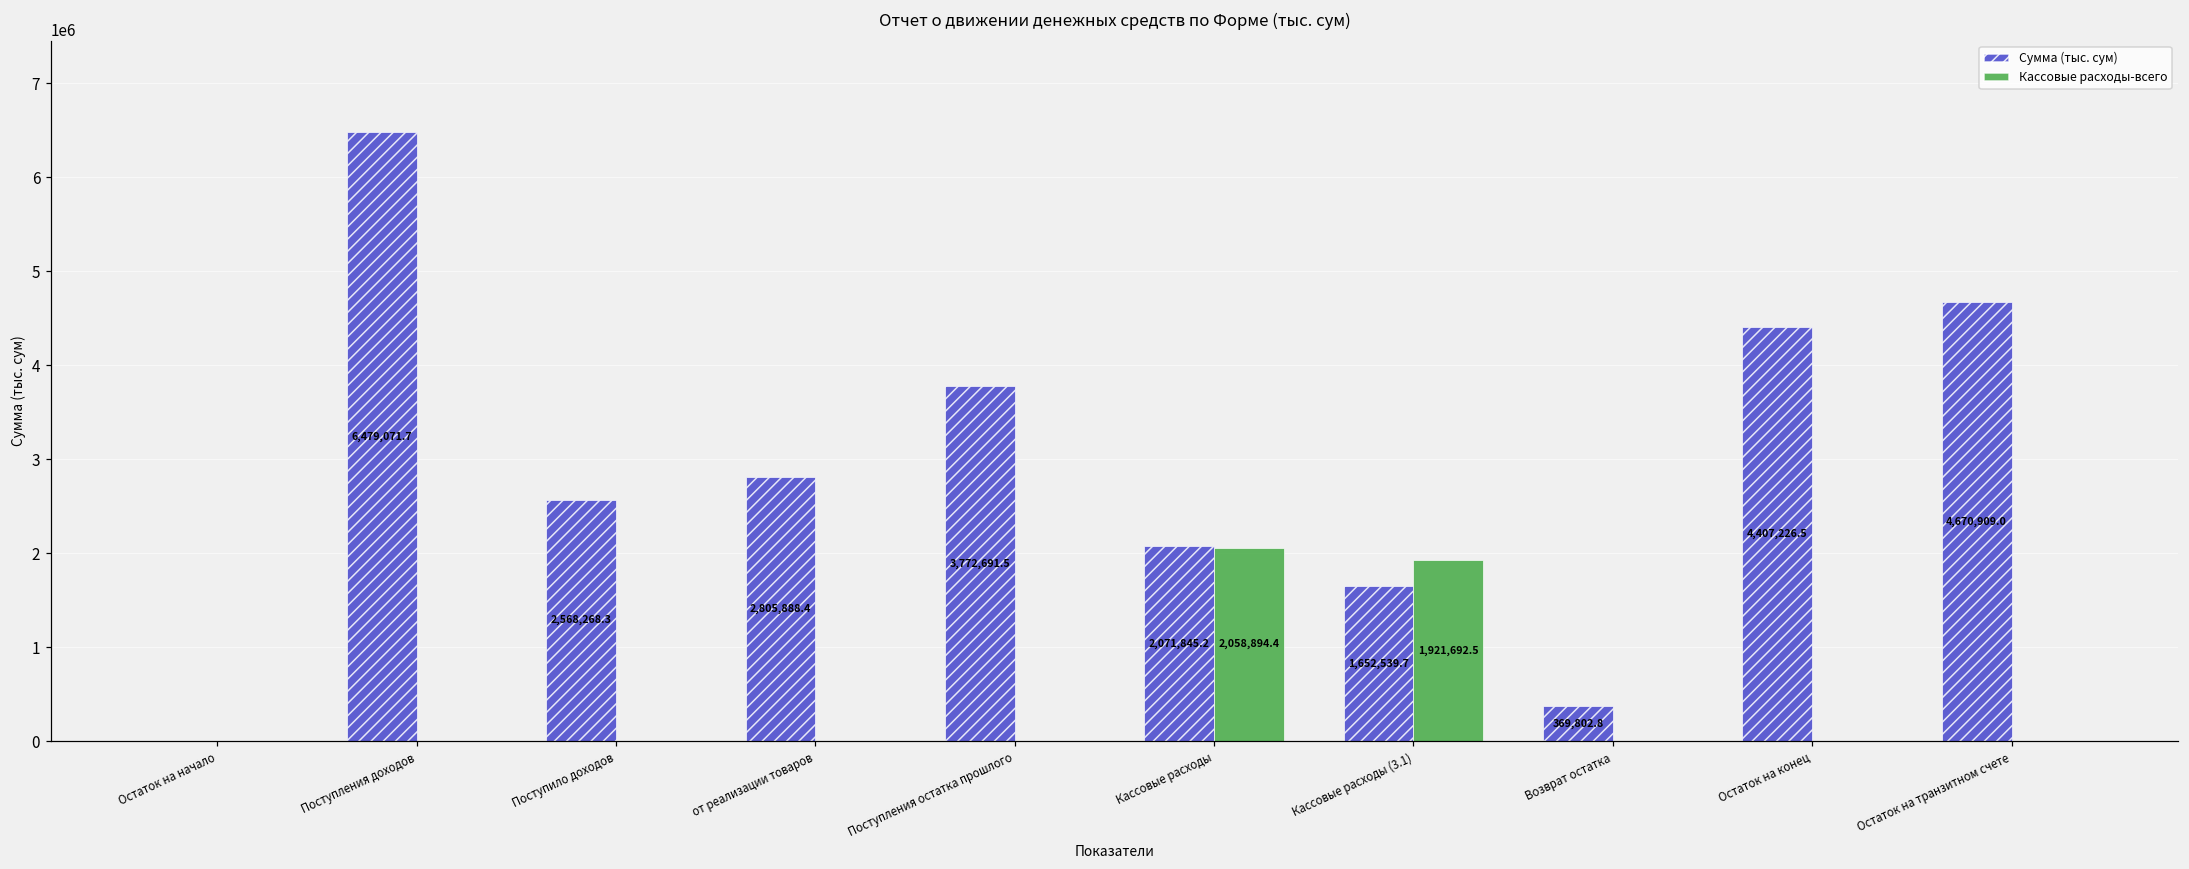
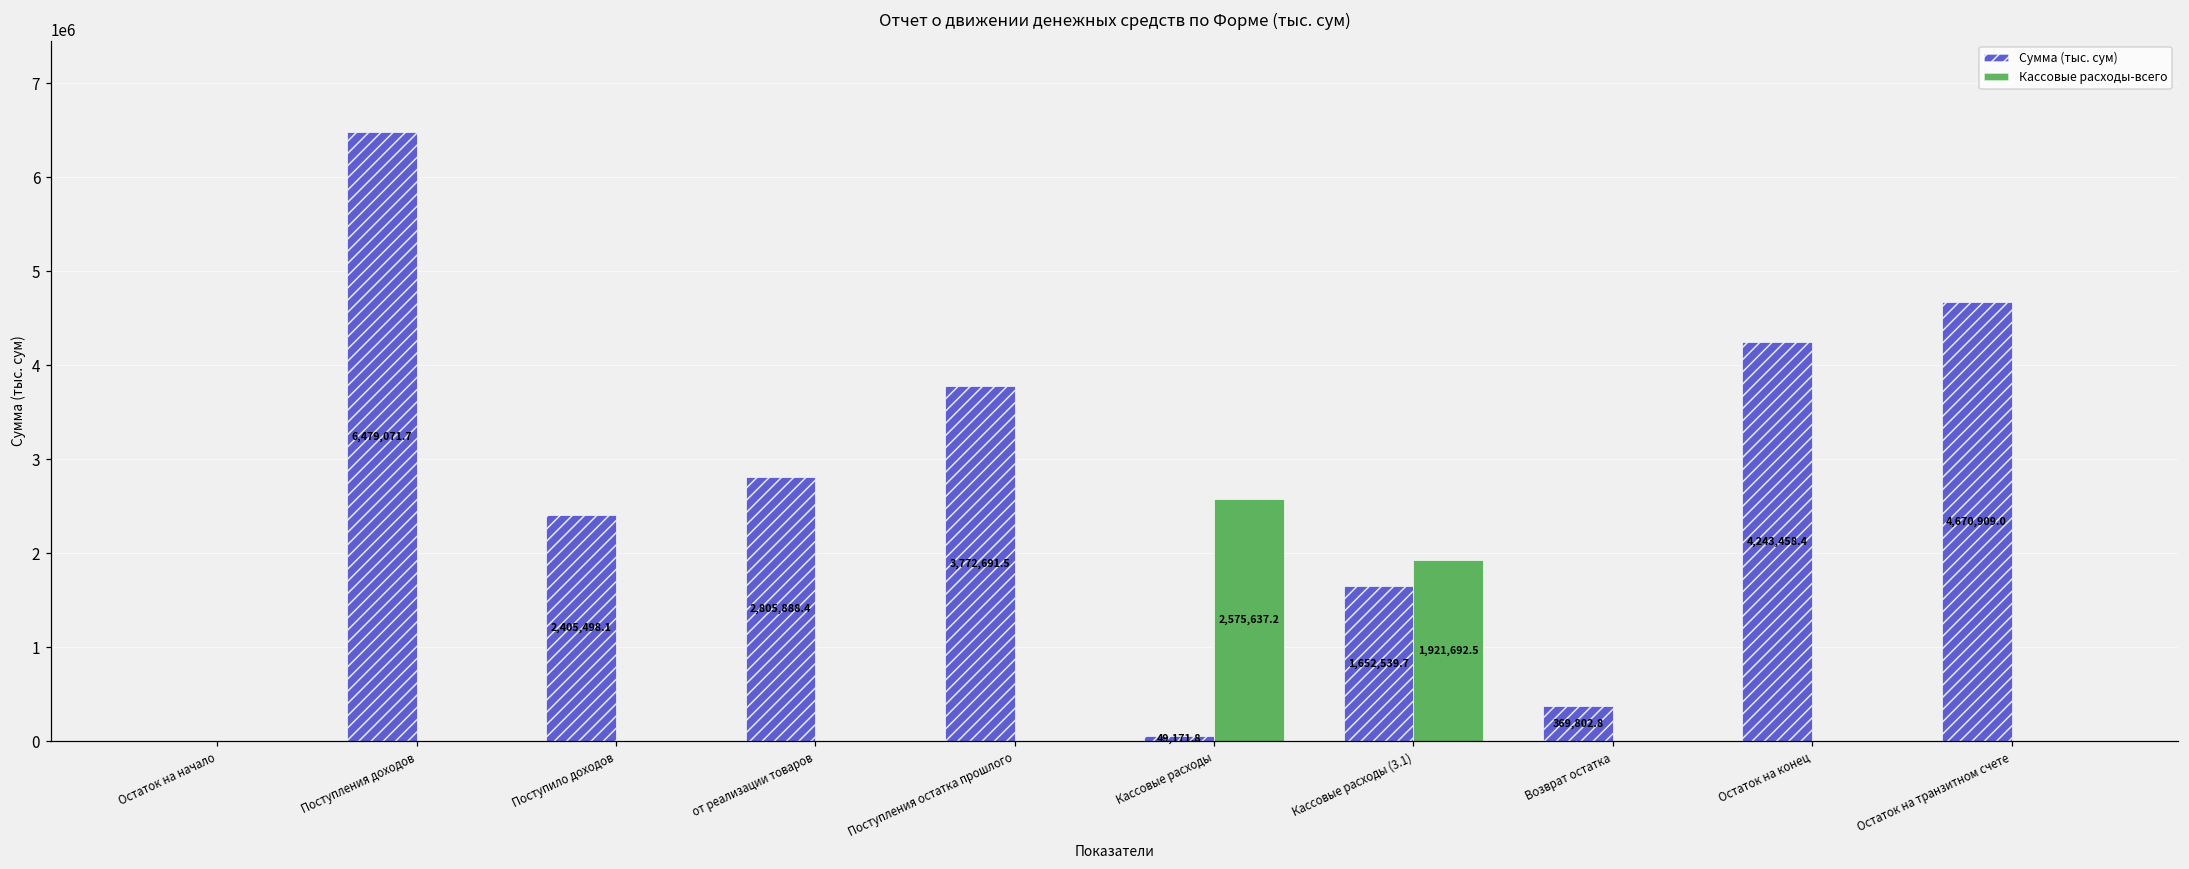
  {
    "Сумма (тыс. сум)": {
      "Поступления доходов": "6,479,071.7",
-     "Поступило доходов": "2,568,268.3",
+     "Поступило доходов": "2,405,498.1",
      "от реализации товаров": "2,805,888.4",
      "Поступления остатка прошлого": "3,772,691.5",
-     "Кассовые расходы": "2,071,845.2",
+     "Кассовые расходы": "49,171.8",
      "Кассовые расходы (3.1)": "1,652,539.7",
      "Возврат остатка": "369,802.8",
-     "Остаток на конец": "4,407,226.5",
+     "Остаток на конец": "4,243,458.4",
      "Остаток на транзитном счете": "4,670,909.0"
    },
    "Кассовые расходы-всего": {
-     "Кассовые расходы": "2,058,894.4",
+     "Кассовые расходы": "2,575,637.2",
      "Кассовые расходы (3.1)": "1,921,692.5"
    }
  }
